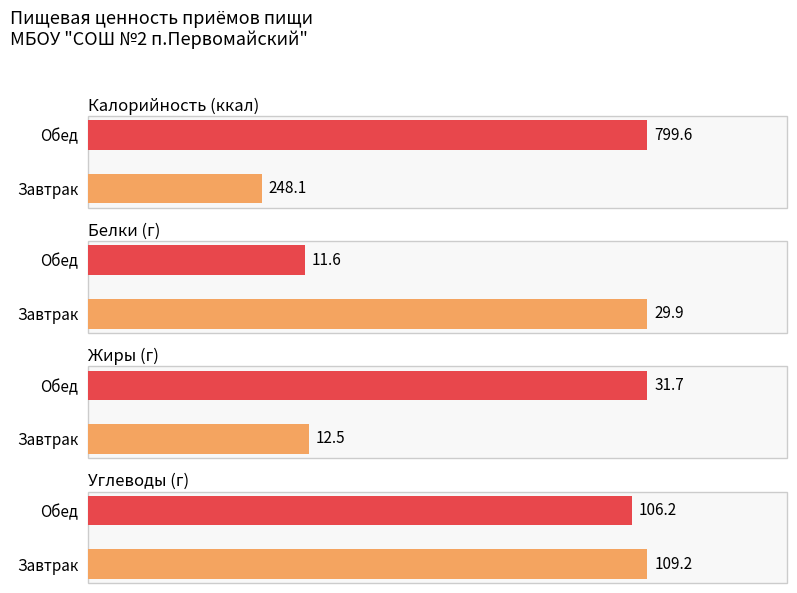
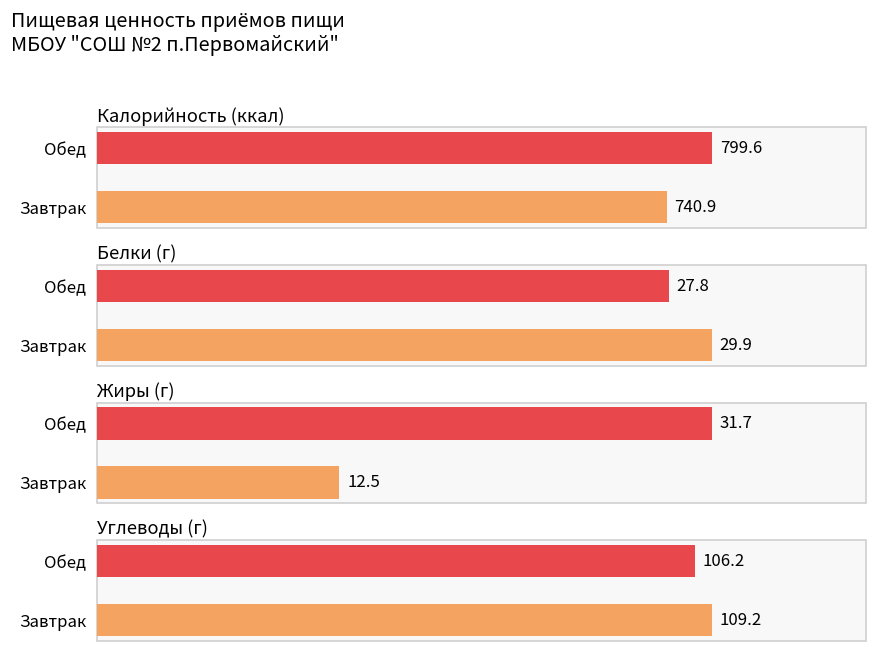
  {
    "Калорийность (ккал)": {
      "Обед": 799.6,
-     "Завтрак": 248.1
+     "Завтрак": 740.9
    },
    "Белки (г)": {
-     "Обед": 11.6,
+     "Обед": 27.8,
      "Завтрак": 29.9
    },
    "Жиры (г)": {
      "Обед": 31.7,
      "Завтрак": 12.5
    },
    "Углеводы (г)": {
      "Обед": 106.2,
      "Завтрак": 109.2
    }
  }
